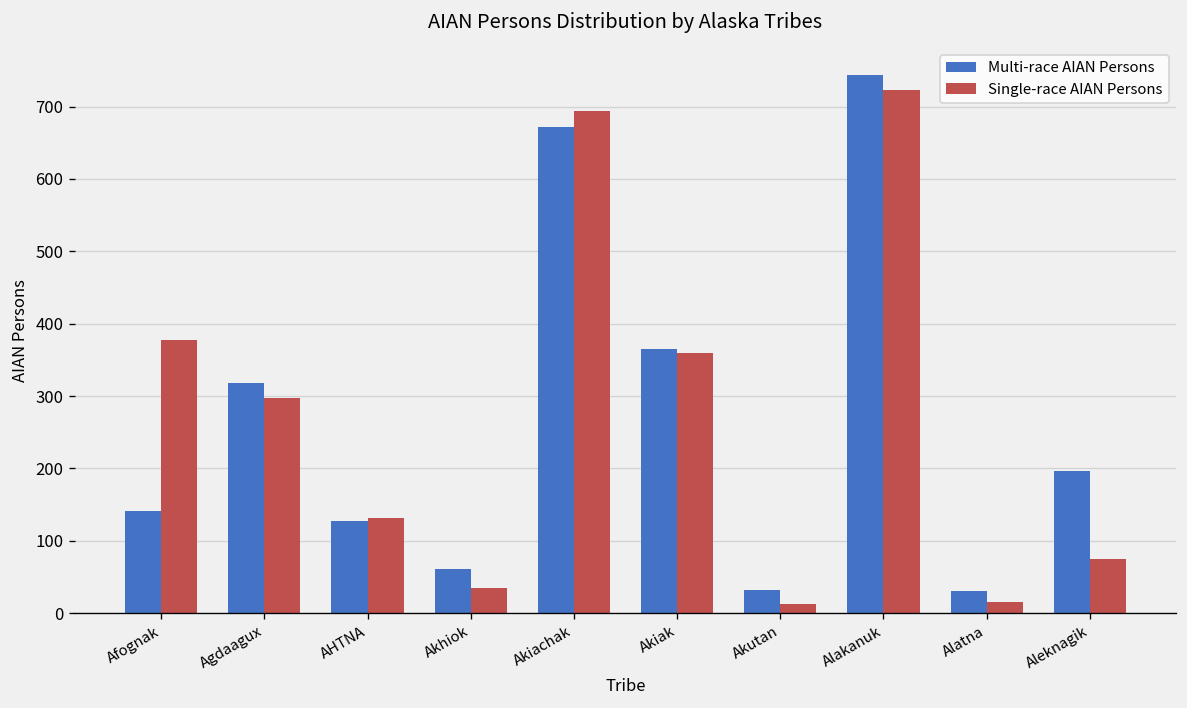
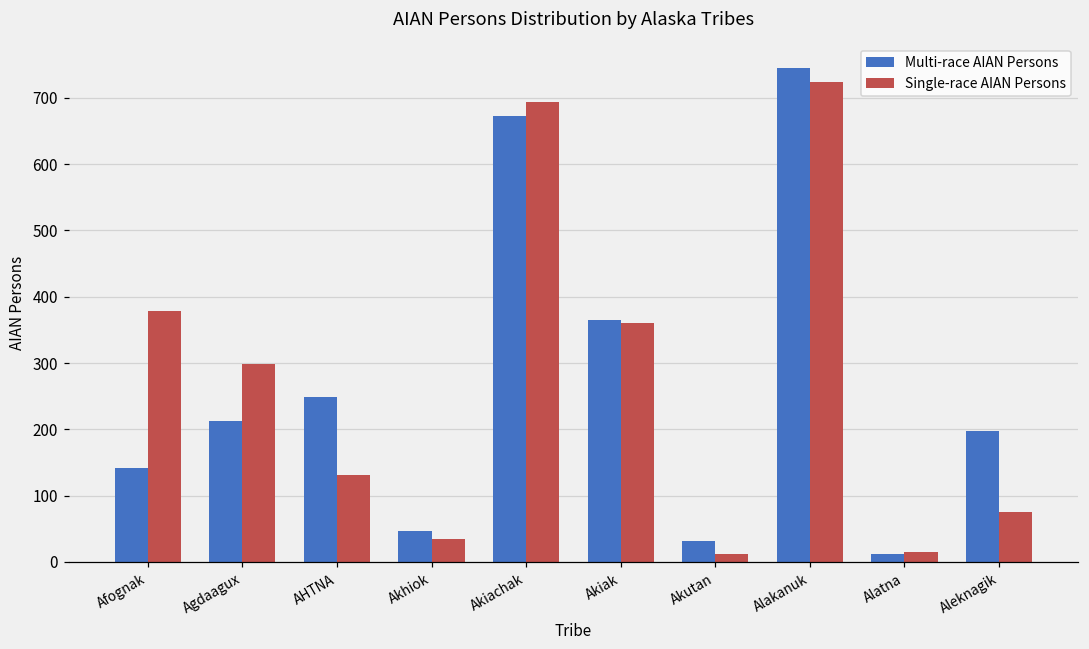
  {
    "Multi-race AIAN Persons": {
      "Afognak": 140,
-     "Agdaagux": 320,
-     "AHTNA": 130,
-     "Akhiok": 60,
+     "Agdaagux": 210,
+     "AHTNA": 250,
+     "Akhiok": 50,
      "Akiachak": 670,
      "Akiak": 370,
      "Akutan": 30,
      "Alakanuk": 740,
-     "Alatna": 30,
+     "Alatna": 10,
      "Aleknagik": 200
    },
    "Single-race AIAN Persons": {
      "Afognak": 380,
      "Agdaagux": 300,
      "AHTNA": 130,
      "Akhiok": 30,
      "Akiachak": 690,
      "Akiak": 360,
      "Akutan": 10,
      "Alakanuk": 720,
      "Alatna": 20,
      "Aleknagik": 70
    }
  }
